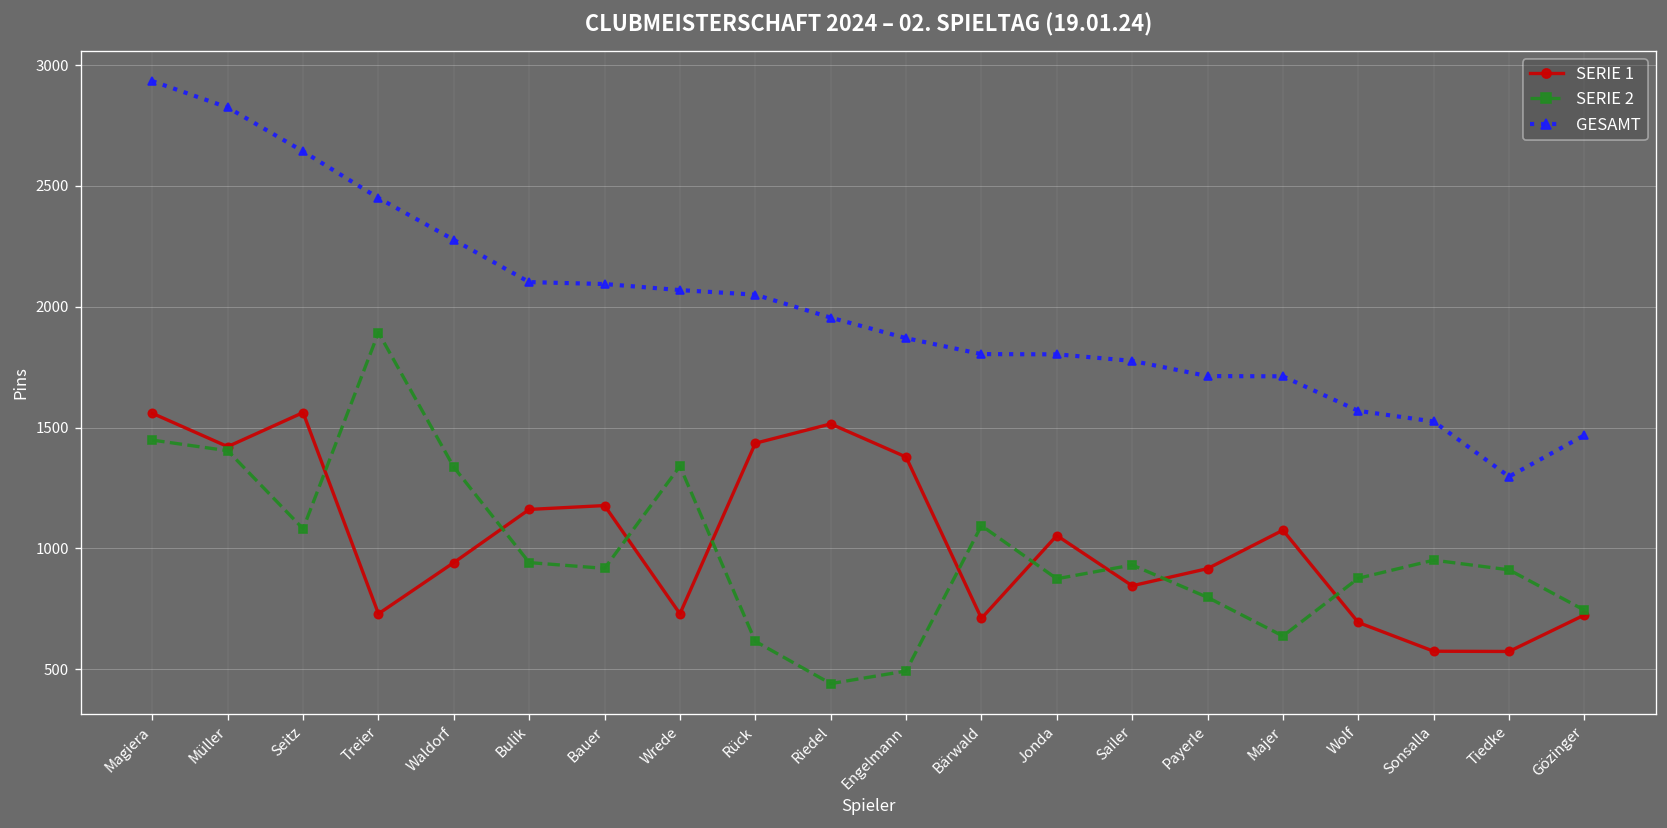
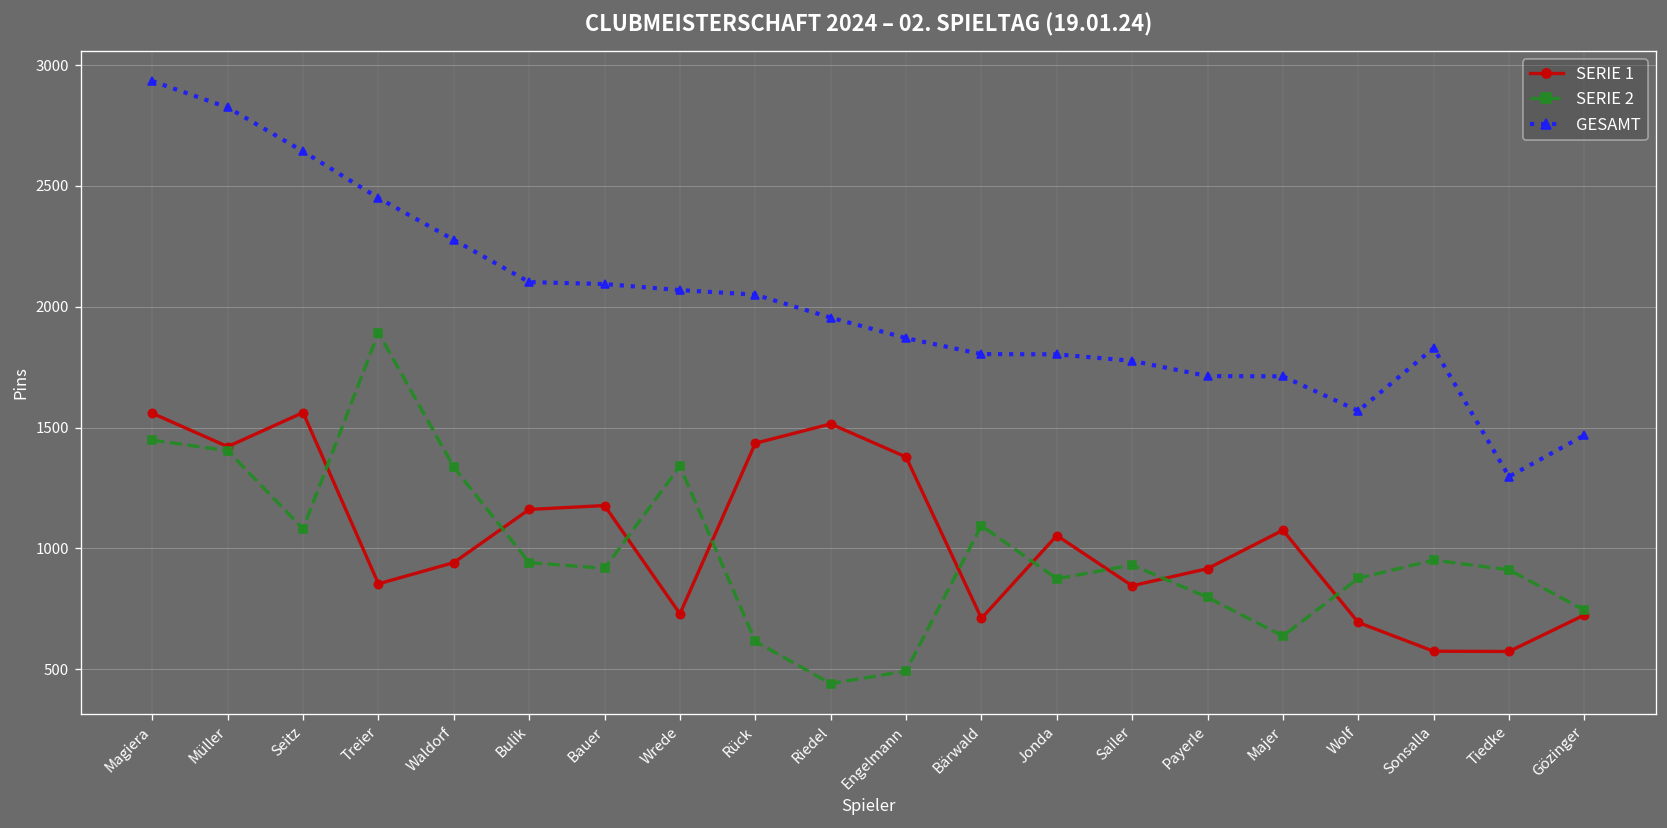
  {
    "SERIE 1": {
      "Magiera": 1560,
      "Müller": 1420,
      "Seitz": 1560,
-     "Treier": 730,
+     "Treier": 850,
      "Waldorf": 940,
      "Bulik": 1160,
      "Bauer": 1180,
      "Wrede": 730,
      "Rück": 1440,
      "Riedel": 1520,
      "Engelmann": 1380,
      "Bärwald": 710,
      "Jonda": 1050,
      "Sailer": 850,
      "Payerle": 920,
      "Majer": 1080,
      "Wolf": 690,
      "Sonsalla": 570,
      "Tiedke": 570,
      "Gözinger": 720
    },
    "SERIE 2": {
      "Magiera": 1450,
      "Müller": 1400,
      "Seitz": 1080,
      "Treier": 1890,
      "Waldorf": 1340,
      "Bulik": 940,
      "Bauer": 920,
      "Wrede": 1340,
      "Rück": 620,
      "Riedel": 440,
      "Engelmann": 490,
      "Bärwald": 1090,
      "Jonda": 870,
      "Sailer": 930,
      "Payerle": 800,
      "Majer": 640,
      "Wolf": 880,
      "Sonsalla": 950,
      "Tiedke": 910,
      "Gözinger": 740
    },
    "GESAMT": {
      "Magiera": 2930,
      "Müller": 2830,
      "Seitz": 2640,
      "Treier": 2450,
      "Waldorf": 2280,
      "Bulik": 2100,
      "Bauer": 2090,
      "Wrede": 2070,
      "Rück": 2050,
      "Riedel": 1960,
      "Engelmann": 1870,
      "Bärwald": 1800,
      "Jonda": 1800,
      "Sailer": 1780,
      "Payerle": 1710,
      "Majer": 1710,
      "Wolf": 1570,
-     "Sonsalla": 1530,
+     "Sonsalla": 1830,
      "Tiedke": 1300,
      "Gözinger": 1470
    }
  }
